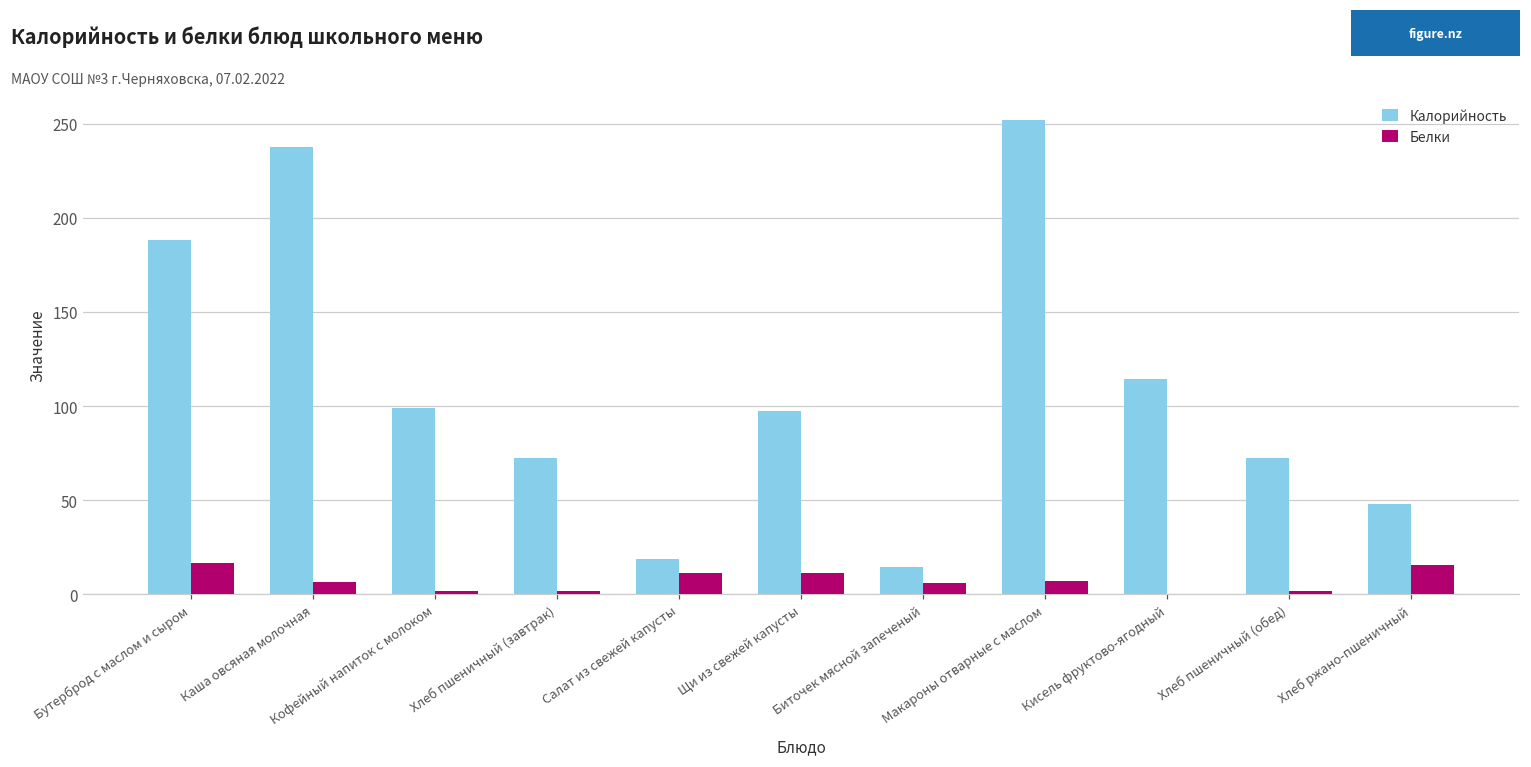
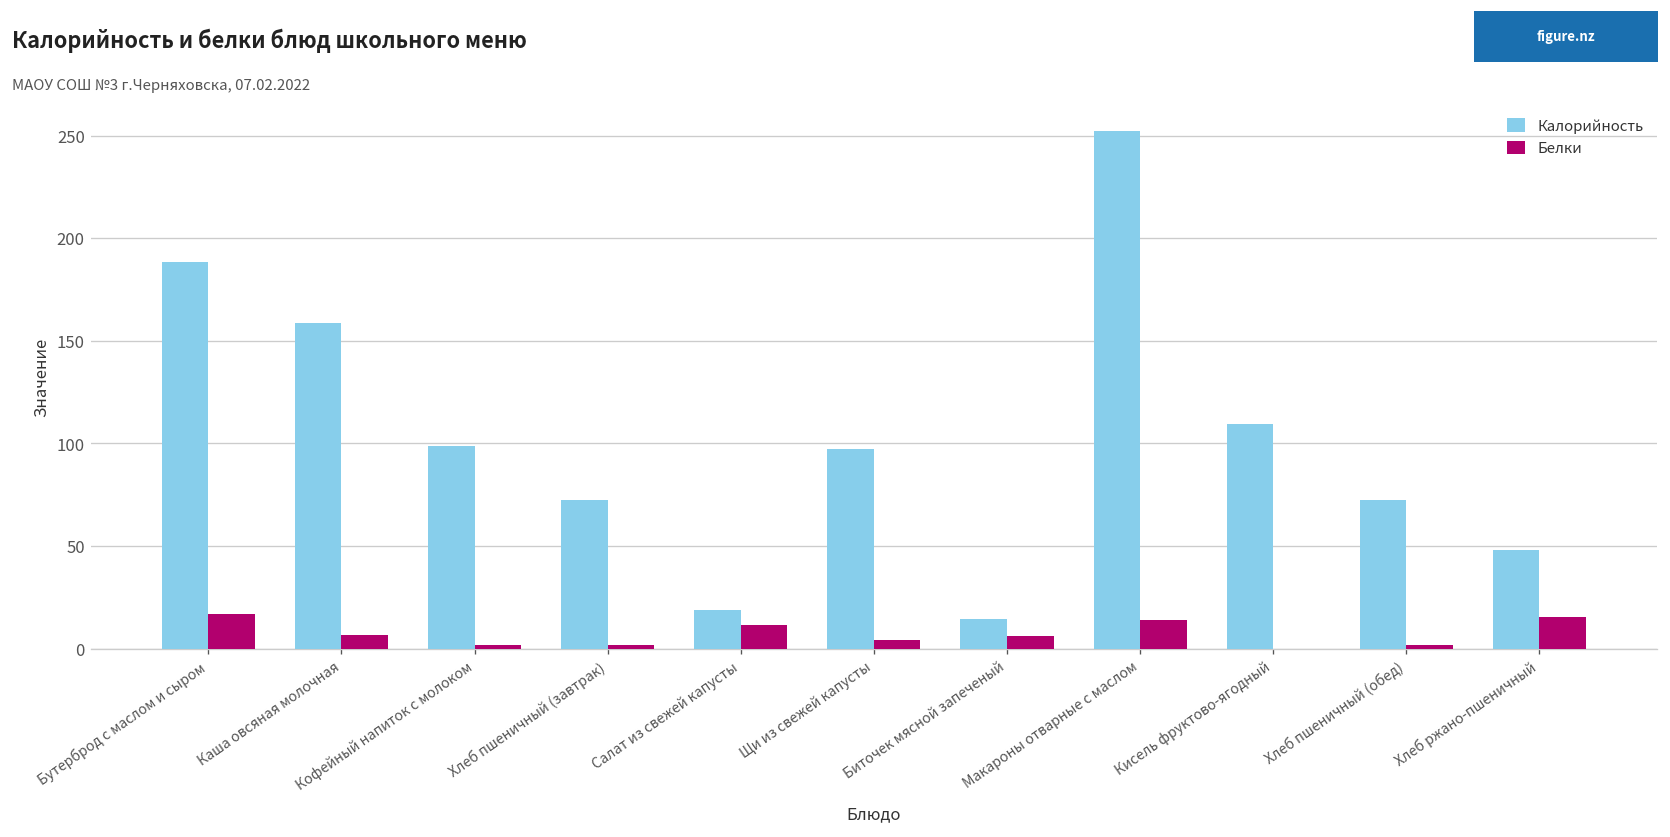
  {
    "Калорийность": {
      "Бутерброд с маслом и сыром": 189,
-     "Каша овсяная молочная": 238,
+     "Каша овсяная молочная": 159,
      "Кофейный напиток с молоком": 99,
      "Хлеб пшеничный (завтрак)": 72,
      "Салат из свежей капусты": 19,
      "Щи из свежей капусты": 97,
      "Биточек мясной запеченый": 14,
      "Макароны отварные с маслом": 252,
-     "Кисель фруктово-ягодный": 114,
+     "Кисель фруктово-ягодный": 110,
      "Хлеб пшеничный (обед)": 72,
      "Хлеб ржано-пшеничный": 48
    },
    "Белки": {
      "Бутерброд с маслом и сыром": 17,
      "Каша овсяная молочная": 7,
      "Кофейный напиток с молоком": 2,
      "Хлеб пшеничный (завтрак)": 2,
      "Салат из свежей капусты": 12,
-     "Щи из свежей капусты": 12,
+     "Щи из свежей капусты": 4,
      "Биточек мясной запеченый": 6,
-     "Макароны отварные с маслом": 7,
+     "Макароны отварные с маслом": 14,
      "Хлеб пшеничный (обед)": 2,
      "Хлеб ржано-пшеничный": 16
    }
  }
